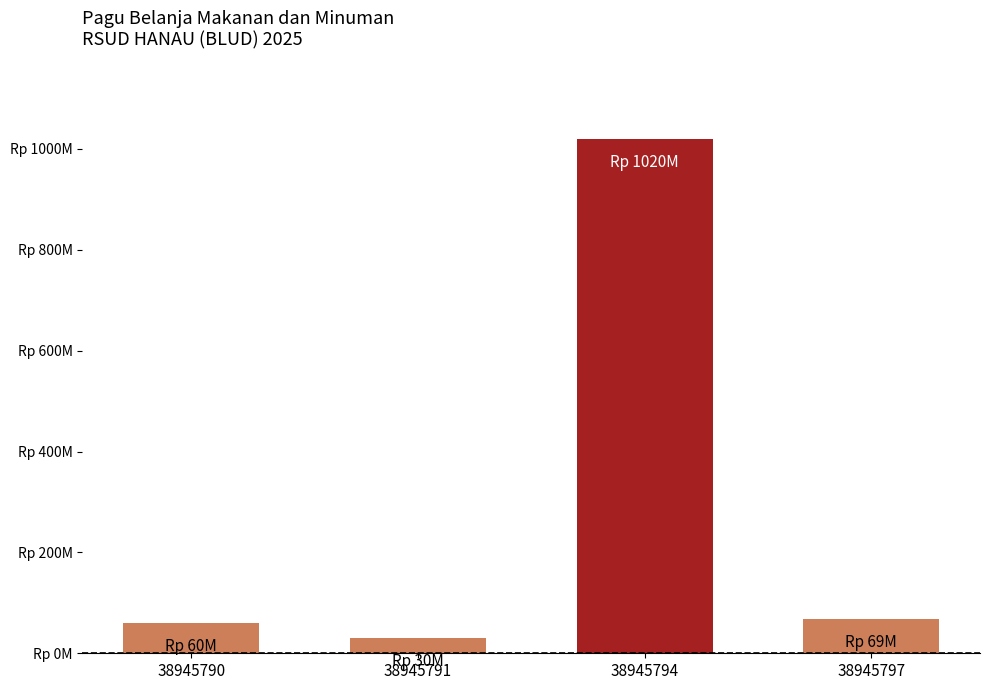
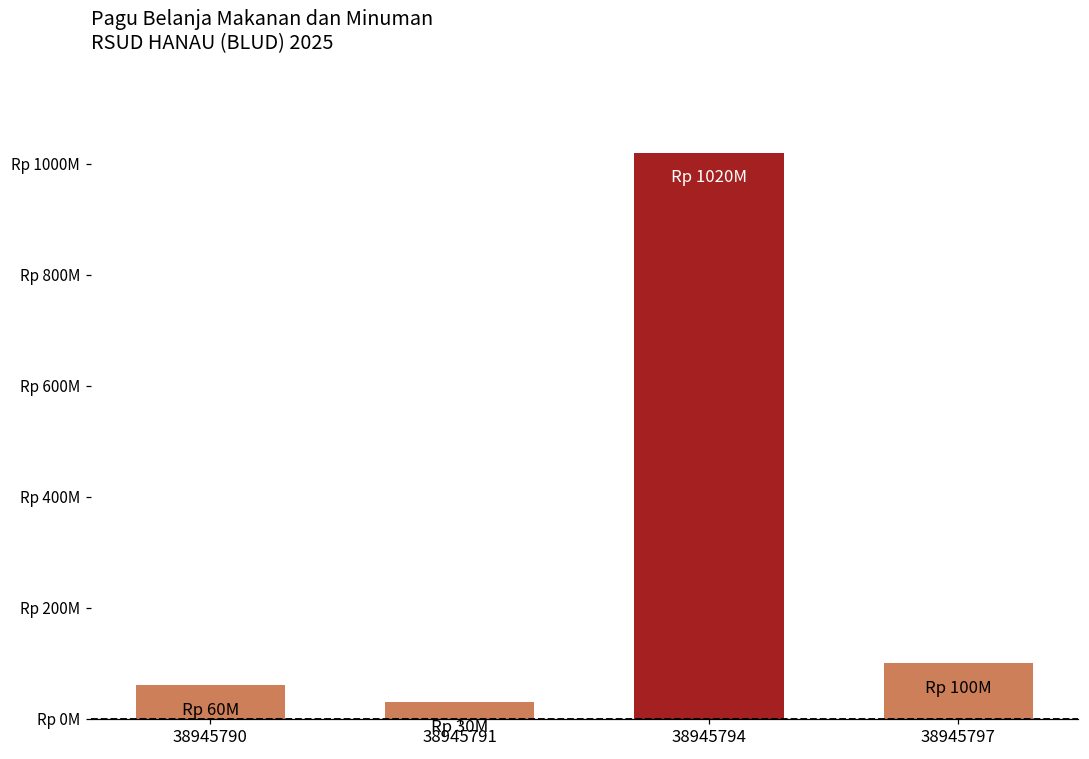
  {
    "38945790": "60M",
    "38945791": "30M",
    "38945794": "1020M",
-   "38945797": "69M"
+   "38945797": "100M"
  }
